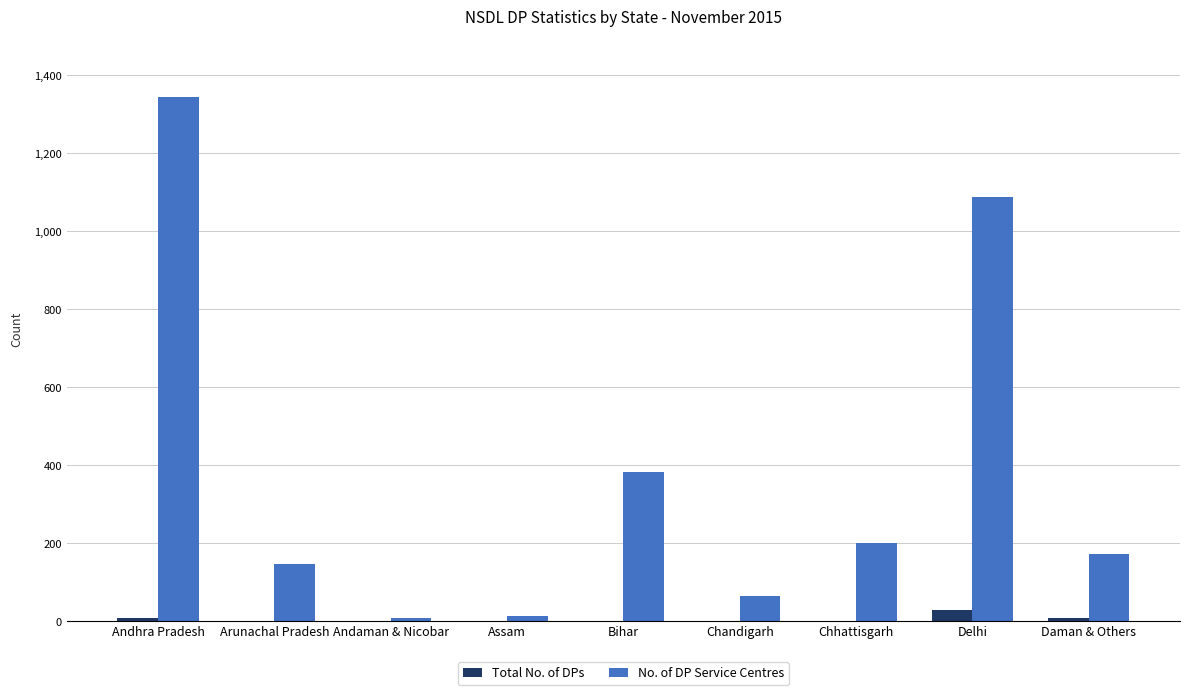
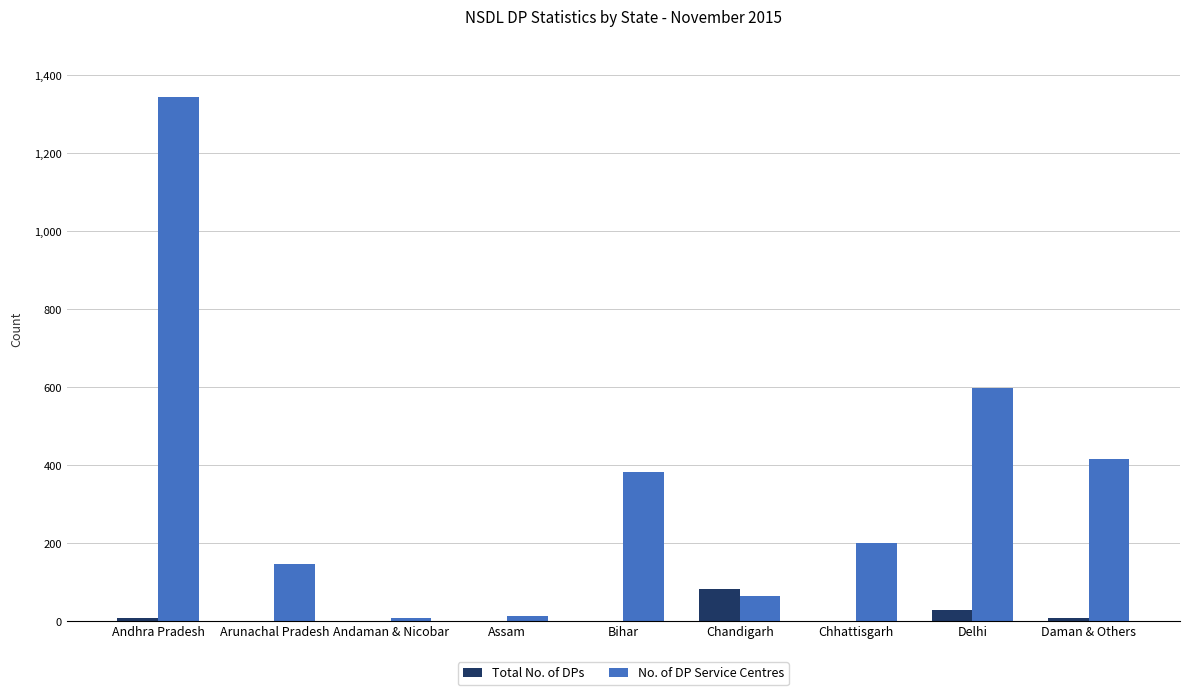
  {
    "Total No. of DPs": {
      "Andhra Pradesh": "10",
      "Andaman & Nicobar": "0",
      "Assam": "0",
      "Bihar": "0",
-     "Chandigarh": "0",
+     "Chandigarh": "80",
      "Chhattisgarh": "0",
      "Delhi": "30",
      "Daman & Others": "10"
    },
    "No. of DP Service Centres": {
      "Andhra Pradesh": "1,350",
      "Arunachal Pradesh": "150",
      "Andaman & Nicobar": "10",
      "Assam": "10",
      "Bihar": "380",
      "Chandigarh": "60",
      "Chhattisgarh": "200",
-     "Delhi": "1,090",
-     "Daman & Others": "170"
+     "Delhi": "600",
+     "Daman & Others": "420"
    }
  }
